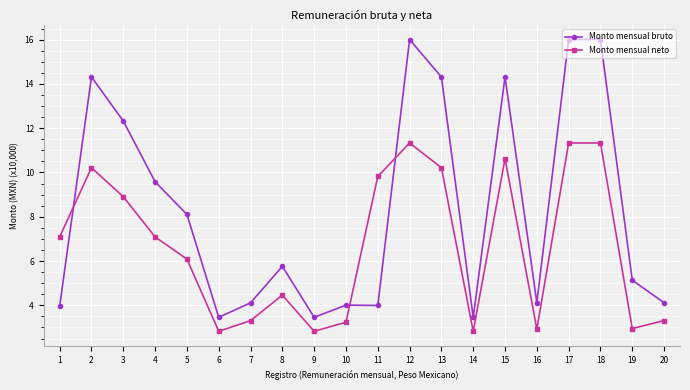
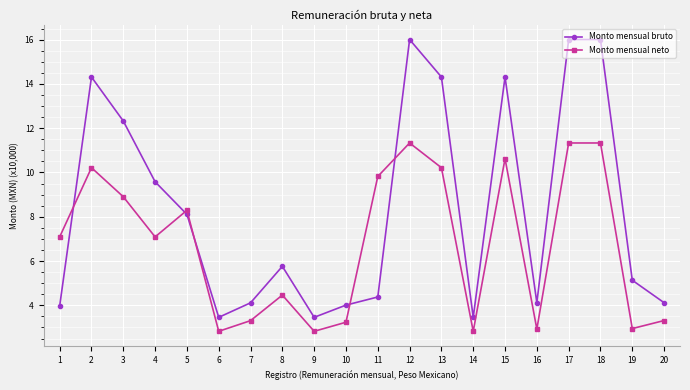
  {
    "Monto mensual bruto": {
      "1": 4.0,
      "2": 14.3,
      "3": 12.3,
      "4": 9.6,
      "5": 8.1,
      "6": 3.5,
      "7": 4.1,
      "8": 5.8,
      "9": 3.5,
      "10": 4.0,
-     "11": 4.0,
+     "11": 4.4,
      "12": 16.0,
      "13": 14.3,
      "14": 3.5,
      "15": 14.3,
      "16": 4.1,
      "19": 5.1,
      "20": 4.1
    },
    "Monto mensual neto": {
      "1": 7.1,
      "2": 10.2,
      "3": 8.9,
      "4": 7.1,
-     "5": 6.1,
+     "5": 8.3,
      "6": 2.8,
      "7": 3.3,
      "8": 4.5,
      "9": 2.8,
      "10": 3.2,
      "11": 9.8,
      "12": 11.3,
      "13": 10.2,
      "14": 2.8,
      "15": 10.6,
      "16": 2.9,
      "17": 11.3,
      "18": 11.3,
      "19": 2.9,
      "20": 3.3
    }
  }
